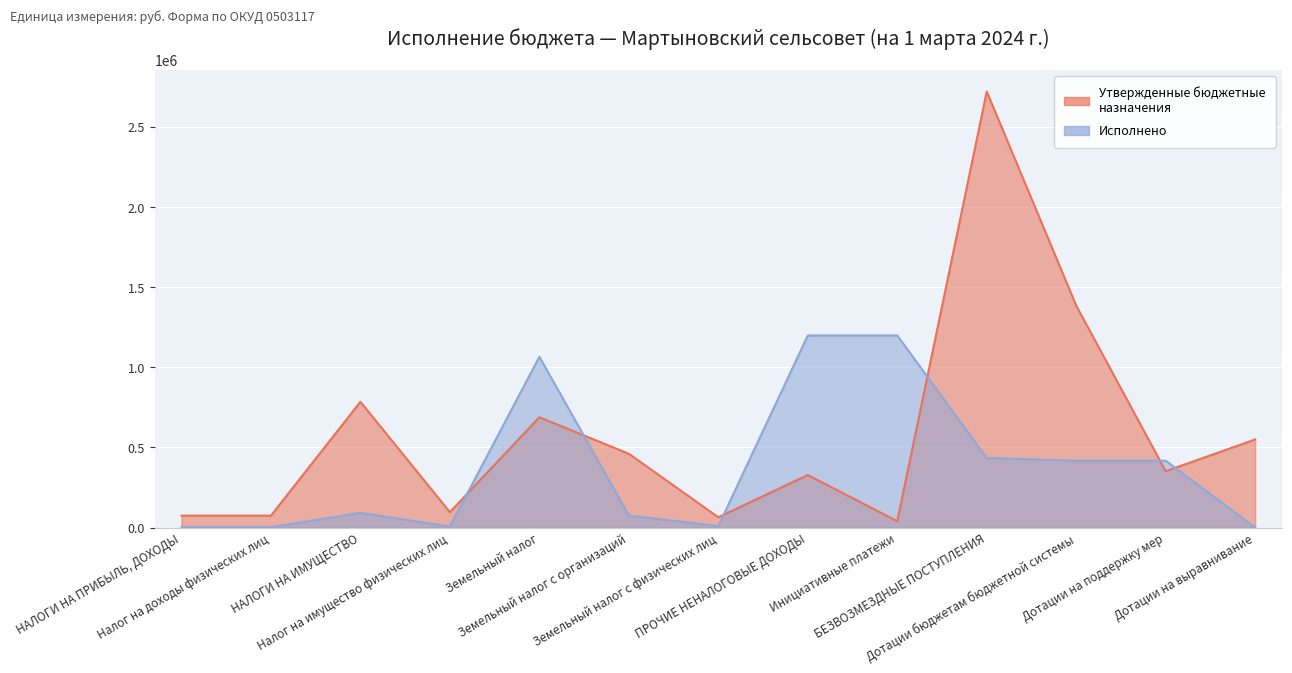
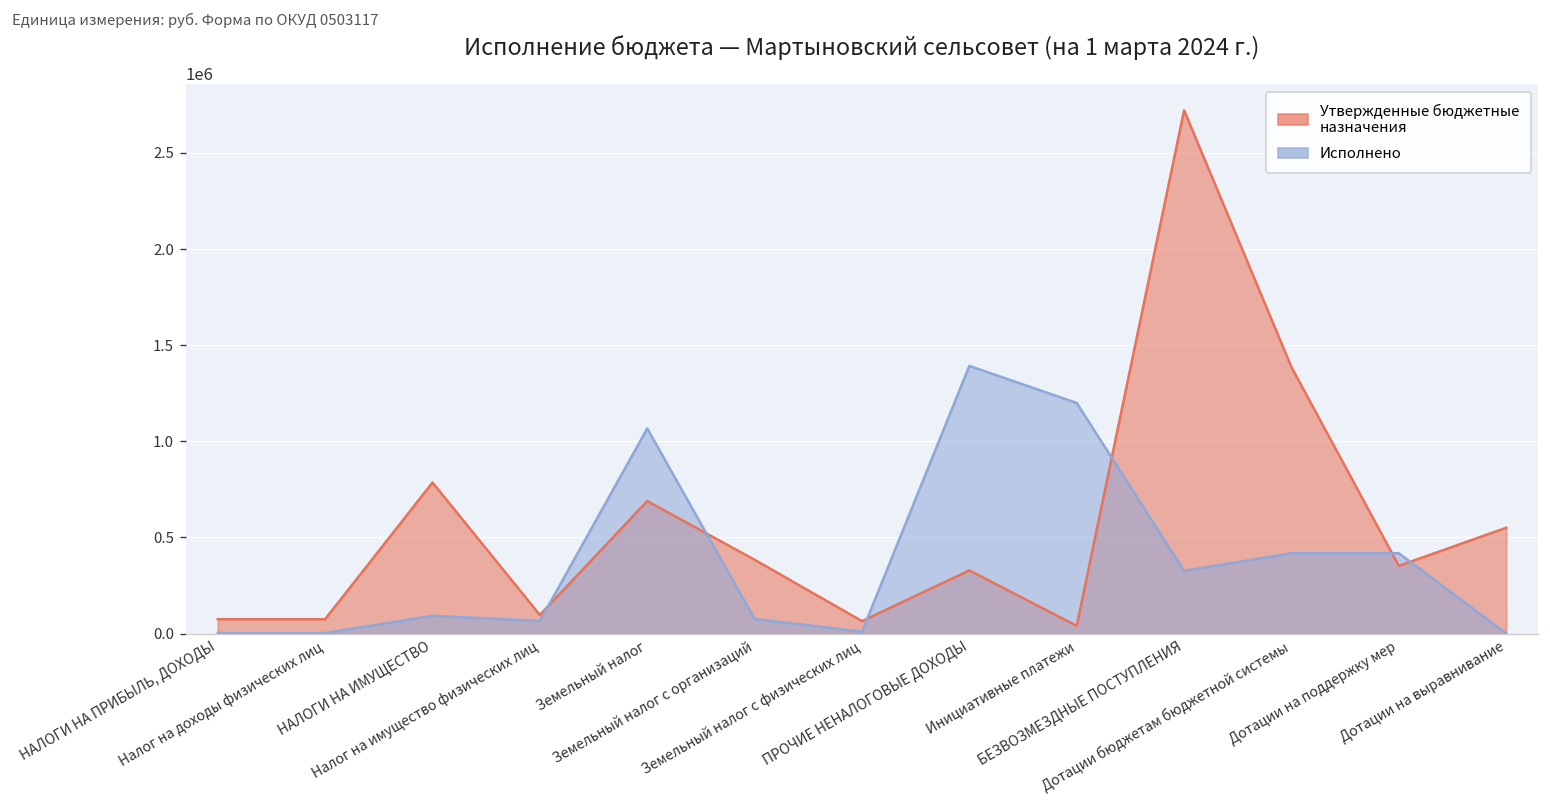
  {
    "Утвержденные бюджетные назначения": {
      "НАЛОГИ НА ПРИБЫЛЬ, ДОХОДЫ": 70000,
      "Налог на доходы физических лиц": 70000,
      "НАЛОГИ НА ИМУЩЕСТВО": 780000,
      "Налог на имущество физических лиц": 100000,
      "Земельный налог": 690000,
-     "Земельный налог с организаций": 460000,
+     "Земельный налог с организаций": 380000,
      "Земельный налог с физических лиц": 60000,
      "ПРОЧИЕ НЕНАЛОГОВЫЕ ДОХОДЫ": 330000,
      "Инициативные платежи": 40000,
      "БЕЗВОЗМЕЗДНЫЕ ПОСТУПЛЕНИЯ": 2720000,
      "Дотации бюджетам бюджетной системы": 1380000,
      "Дотации на поддержку мер": 350000,
      "Дотации на выравнивание": 550000
    },
    "Исполнено": {
      "НАЛОГИ НА ПРИБЫЛЬ, ДОХОДЫ": 0,
      "Налог на доходы физических лиц": 0,
      "НАЛОГИ НА ИМУЩЕСТВО": 90000,
-     "Налог на имущество физических лиц": 10000,
+     "Налог на имущество физических лиц": 70000,
      "Земельный налог": 1070000,
      "Земельный налог с организаций": 80000,
      "Земельный налог с физических лиц": 10000,
-     "ПРОЧИЕ НЕНАЛОГОВЫЕ ДОХОДЫ": 1200000,
+     "ПРОЧИЕ НЕНАЛОГОВЫЕ ДОХОДЫ": 1390000,
      "Инициативные платежи": 1200000,
-     "БЕЗВОЗМЕЗДНЫЕ ПОСТУПЛЕНИЯ": 430000,
+     "БЕЗВОЗМЕЗДНЫЕ ПОСТУПЛЕНИЯ": 330000,
      "Дотации бюджетам бюджетной системы": 420000,
      "Дотации на поддержку мер": 420000,
      "Дотации на выравнивание": 0
    }
  }
